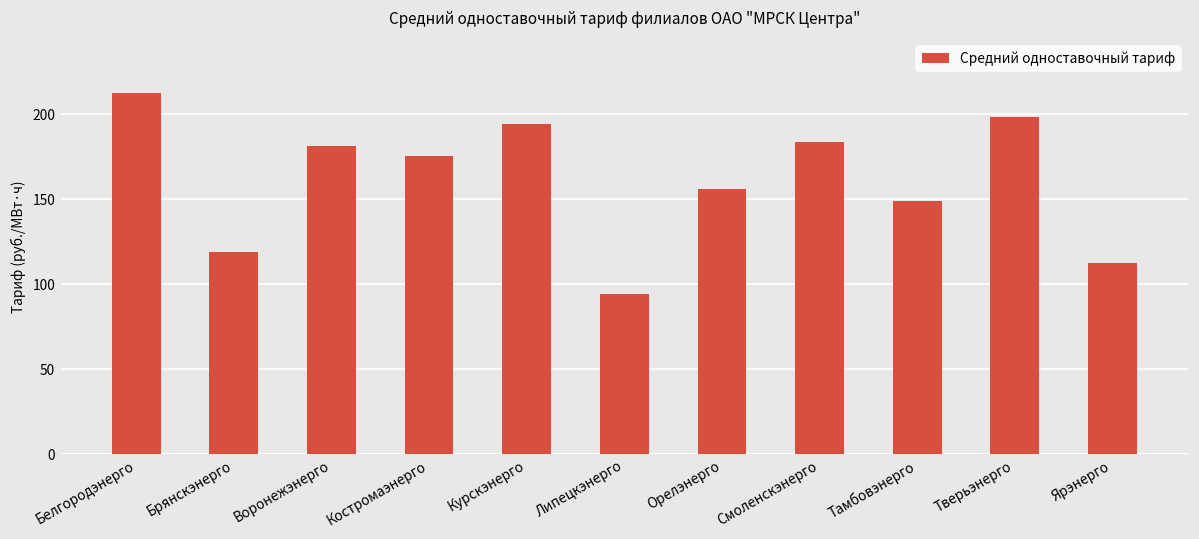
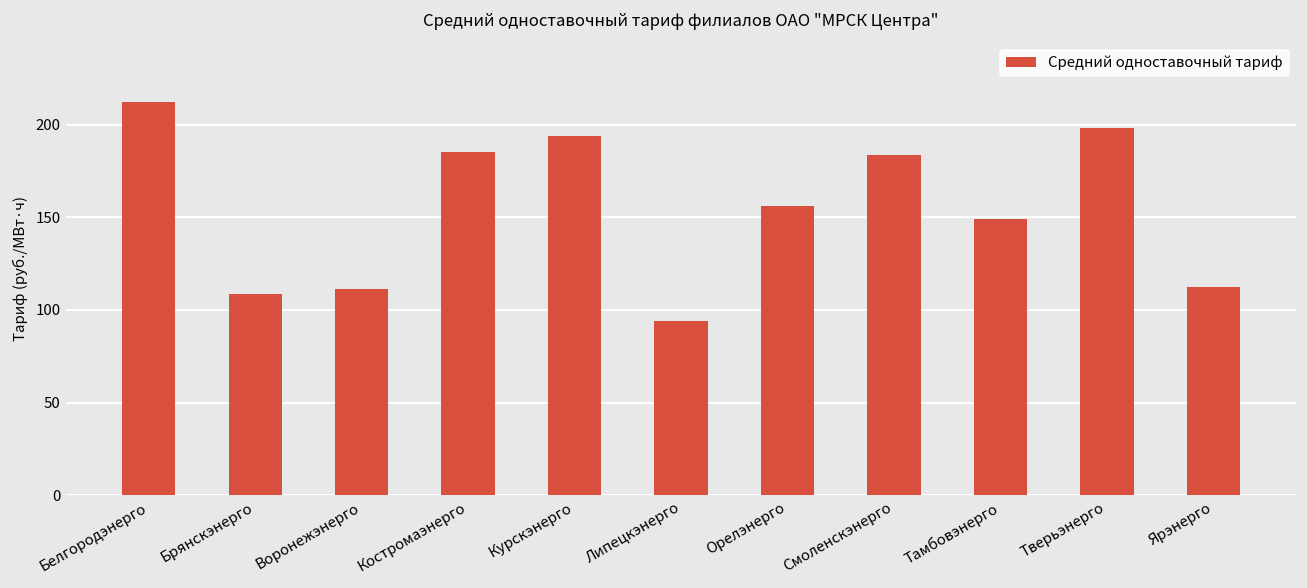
  {
    "Белгородэнерго": 212,
-   "Брянскэнерго": 119,
-   "Воронежэнерго": 181,
-   "Костромаэнерго": 175,
+   "Брянскэнерго": 108,
+   "Воронежэнерго": 111,
+   "Костромаэнерго": 185,
    "Курскэнерго": 194,
    "Липецкэнерго": 94,
    "Орелэнерго": 156,
    "Смоленскэнерго": 184,
    "Тамбовэнерго": 149,
    "Тверьэнерго": 198,
    "Ярэнерго": 113
  }
